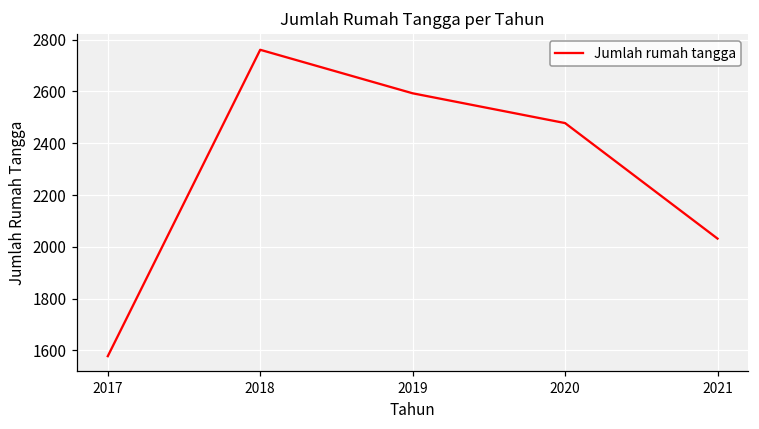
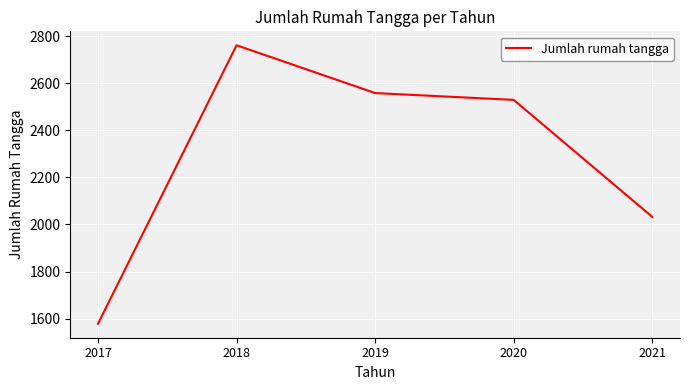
  {
    "2017": 1580,
    "2018": 2760,
-   "2019": 2590,
-   "2020": 2480,
+   "2019": 2560,
+   "2020": 2530,
    "2021": 2030
  }
